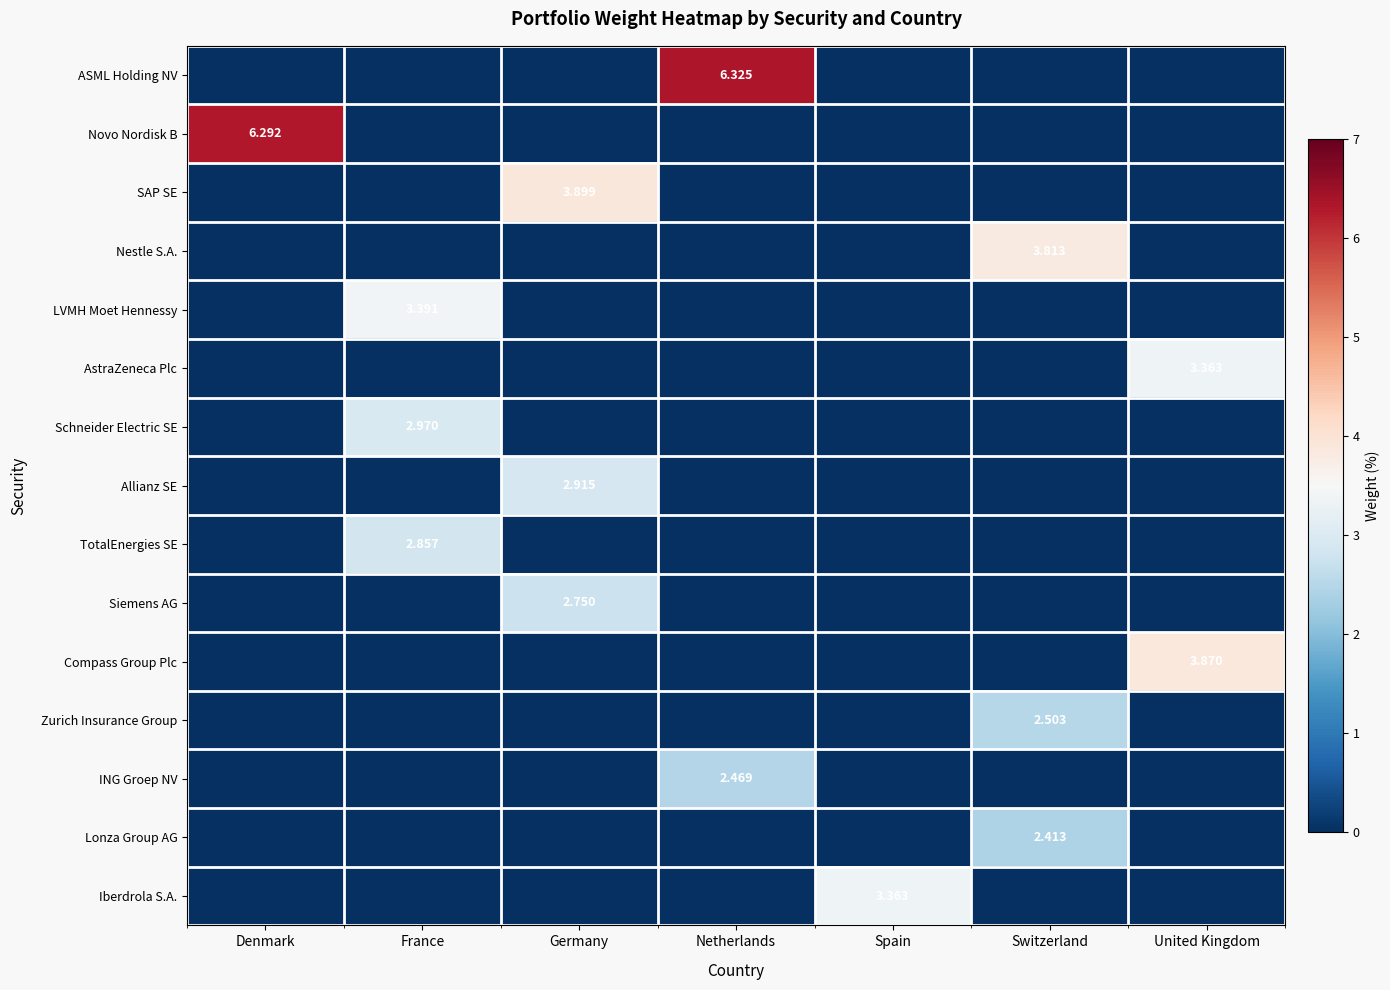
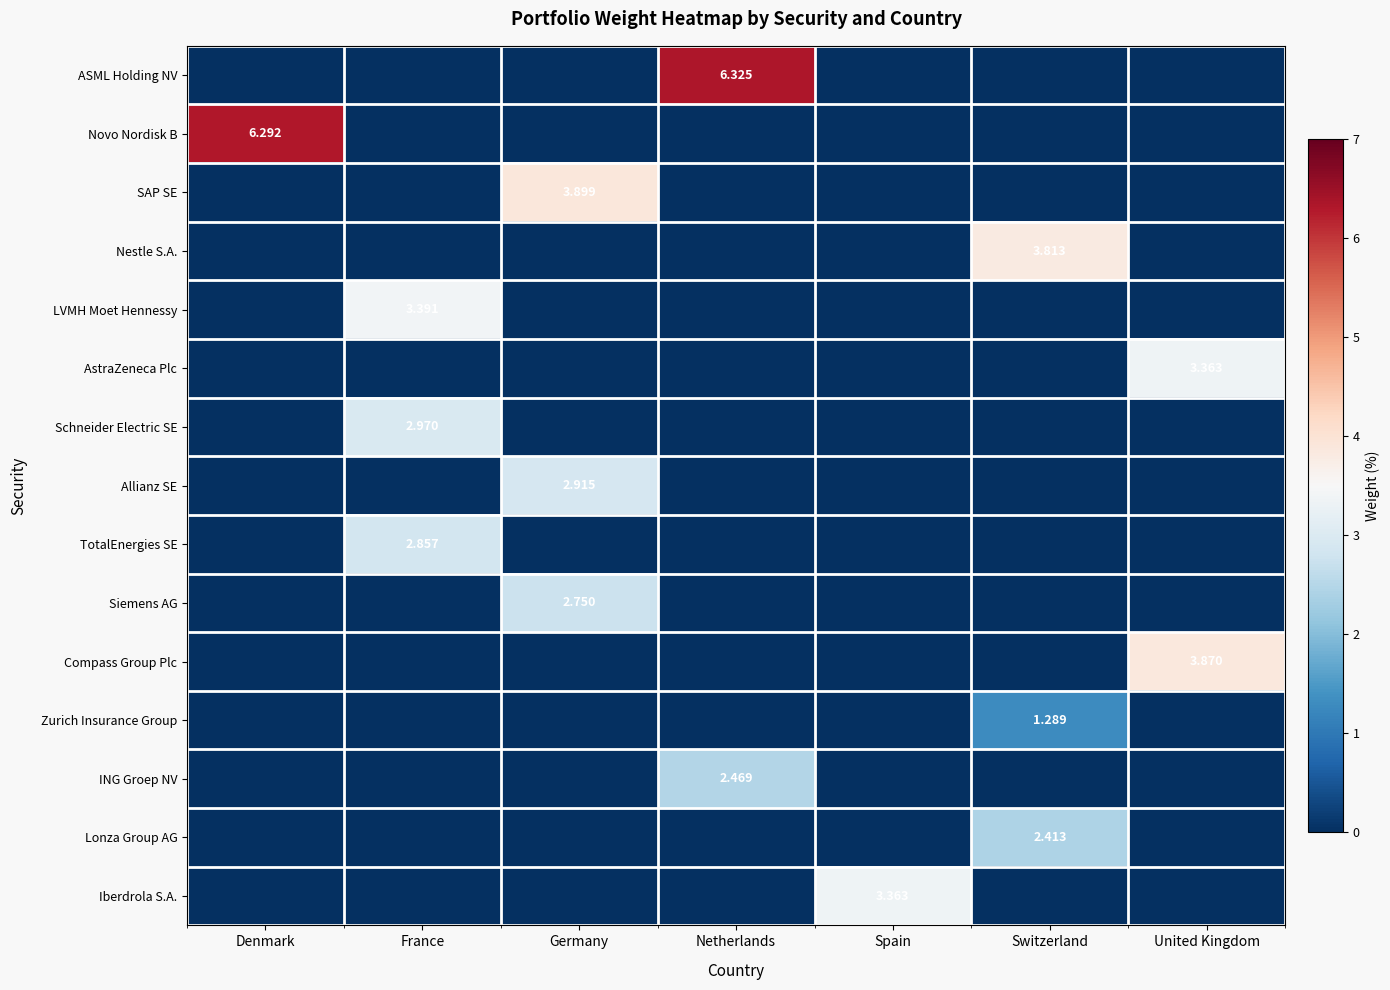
  {
    "ASML Holding NV": {
      "Netherlands": 6.325
    },
    "Novo Nordisk B": {
      "Denmark": 6.292
    },
    "Siemens AG": {
      "Germany": 2.750
    },
    "Zurich Insurance Group": {
-     "Switzerland": 2.503
+     "Switzerland": 1.289
    },
    "ING Groep NV": {
      "Netherlands": 2.469
    },
    "Lonza Group AG": {
      "Switzerland": 2.413
    }
  }
